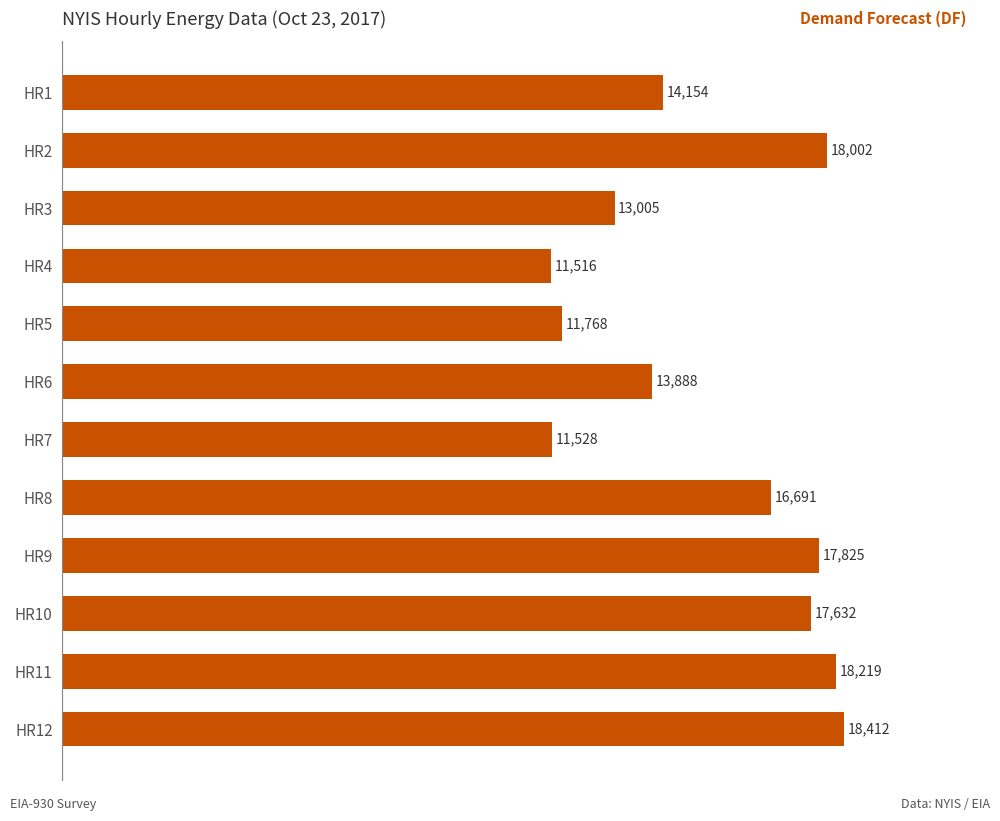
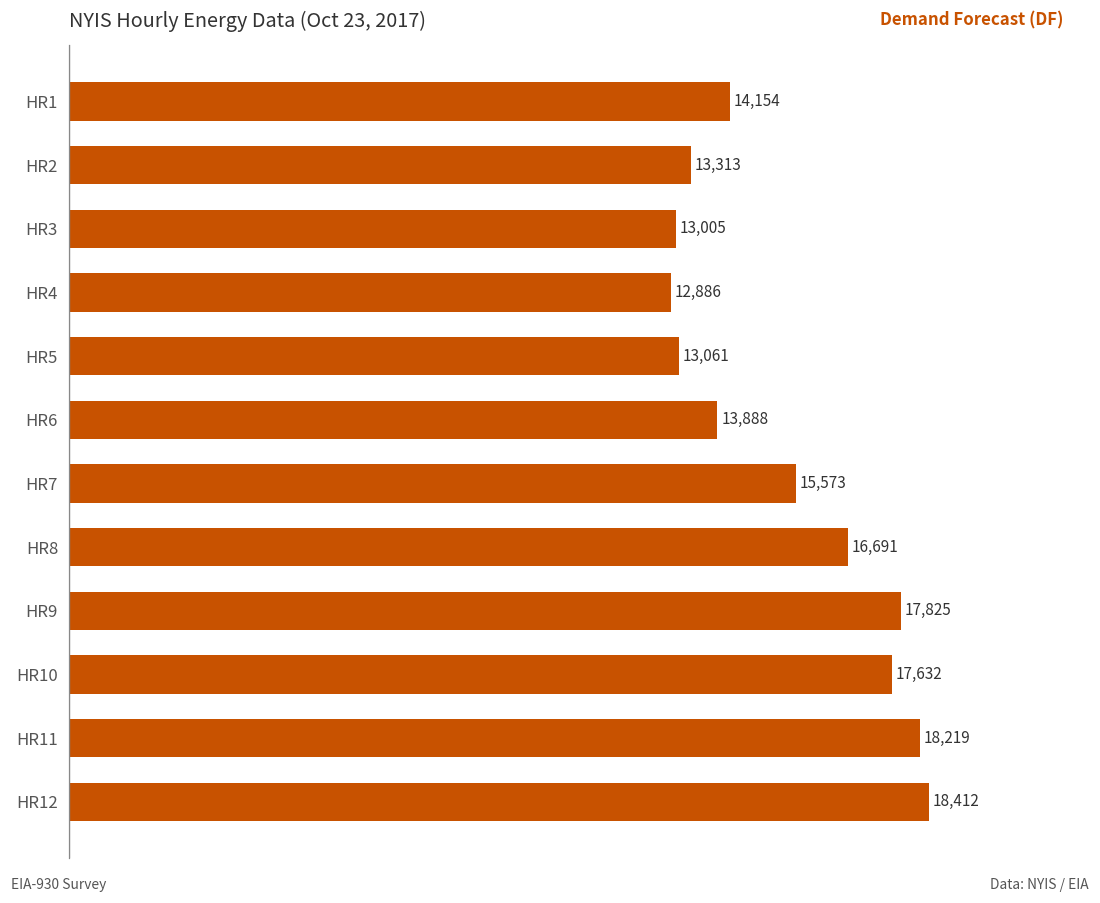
  {
    "HR1": "14,154",
-   "HR2": "18,002",
+   "HR2": "13,313",
    "HR3": "13,005",
-   "HR4": "11,516",
-   "HR5": "11,768",
+   "HR4": "12,886",
+   "HR5": "13,061",
    "HR6": "13,888",
-   "HR7": "11,528",
+   "HR7": "15,573",
    "HR8": "16,691",
    "HR9": "17,825",
    "HR10": "17,632",
    "HR11": "18,219",
    "HR12": "18,412"
  }
